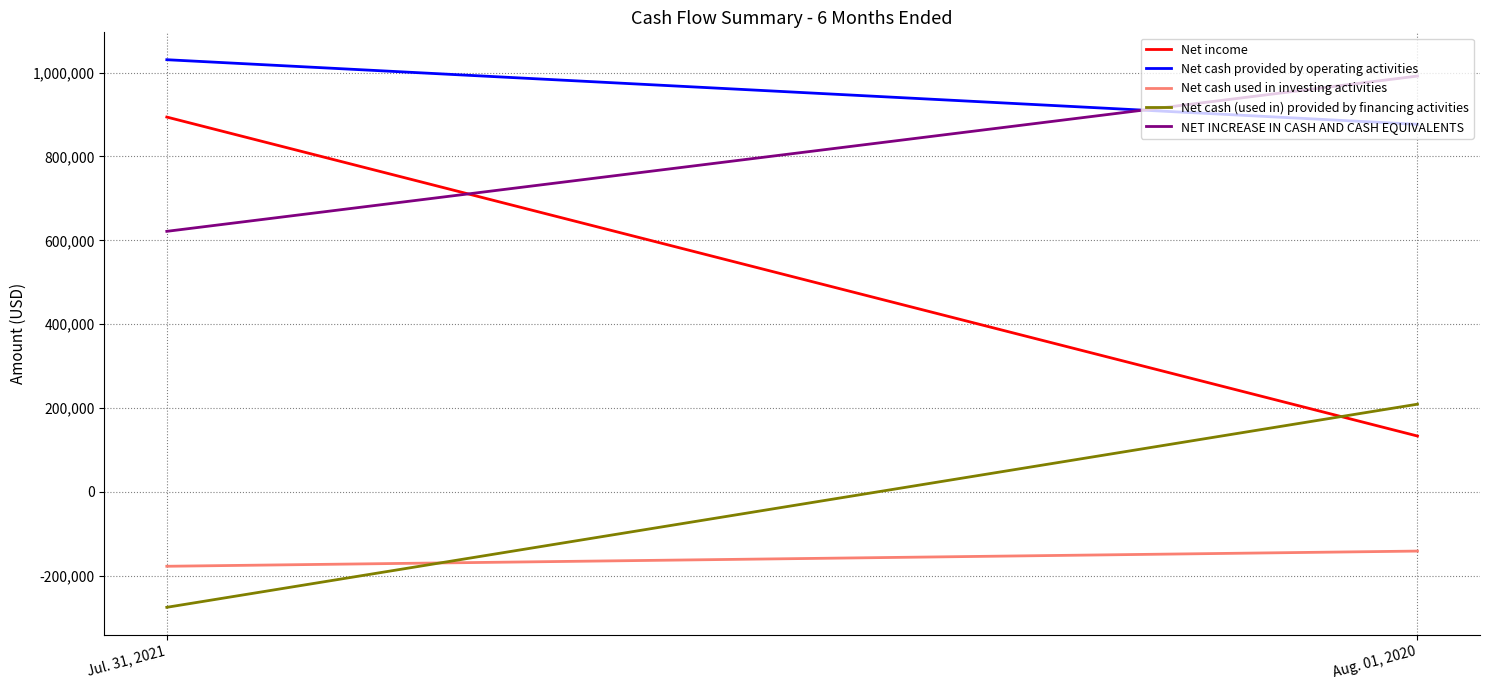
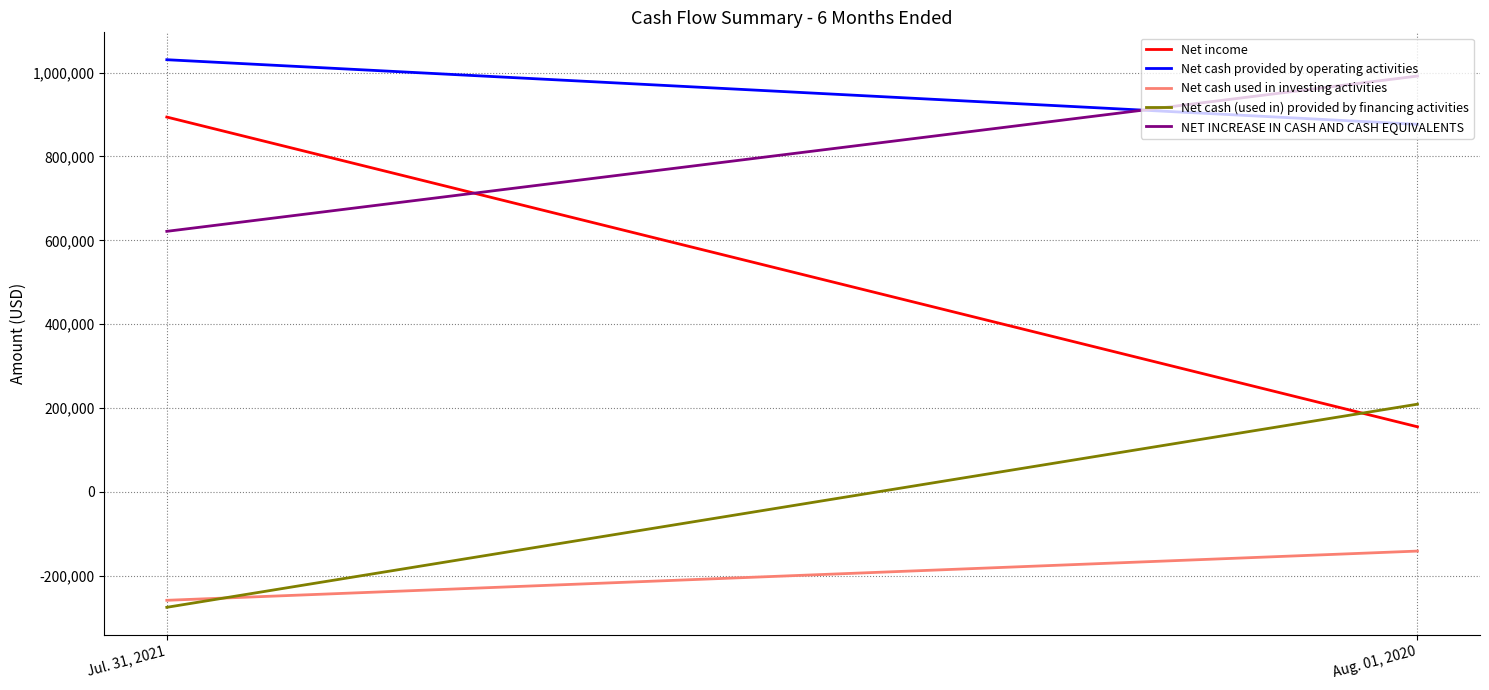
  {
    "Net income": {
      "Jul. 31, 2021": "890,000",
-     "Aug. 01, 2020": "130,000"
+     "Aug. 01, 2020": "160,000"
    },
    "Net cash provided by operating activities": {
      "Jul. 31, 2021": "1,030,000"
    },
    "Net cash used in investing activities": {
-     "Jul. 31, 2021": "-180,000",
+     "Jul. 31, 2021": "-260,000",
      "Aug. 01, 2020": "-140,000"
    },
    "Net cash (used in) provided by financing activities": {
      "Jul. 31, 2021": "-280,000",
      "Aug. 01, 2020": "210,000"
    },
    "NET INCREASE IN CASH AND CASH EQUIVALENTS": {
      "Jul. 31, 2021": "620,000"
    }
  }
